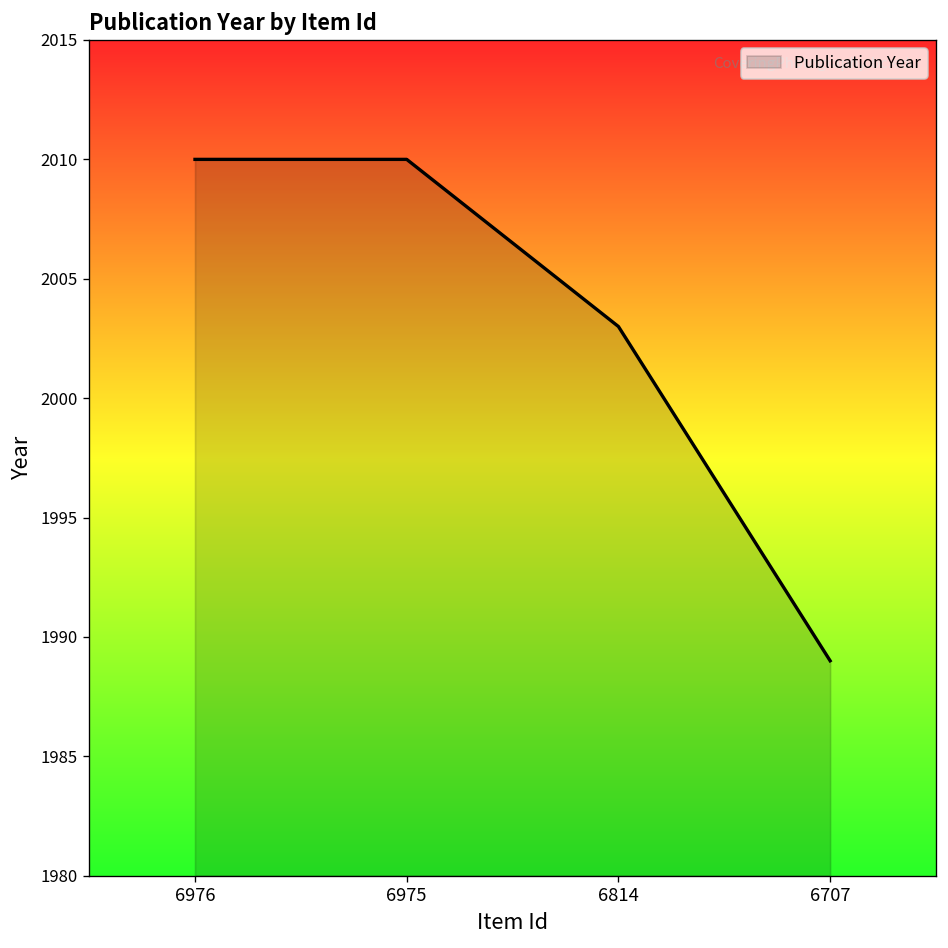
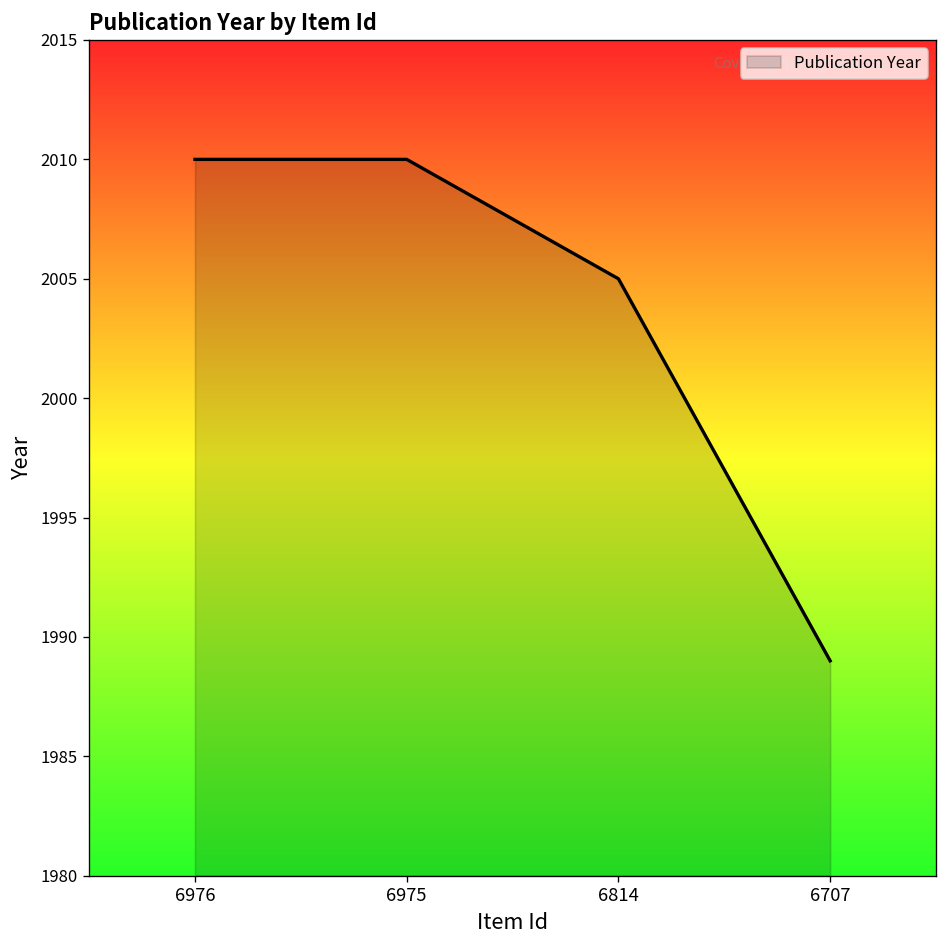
  {
    "6976": 2010,
    "6975": 2010,
-   "6814": 2003,
+   "6814": 2005,
    "6707": 1989
  }
